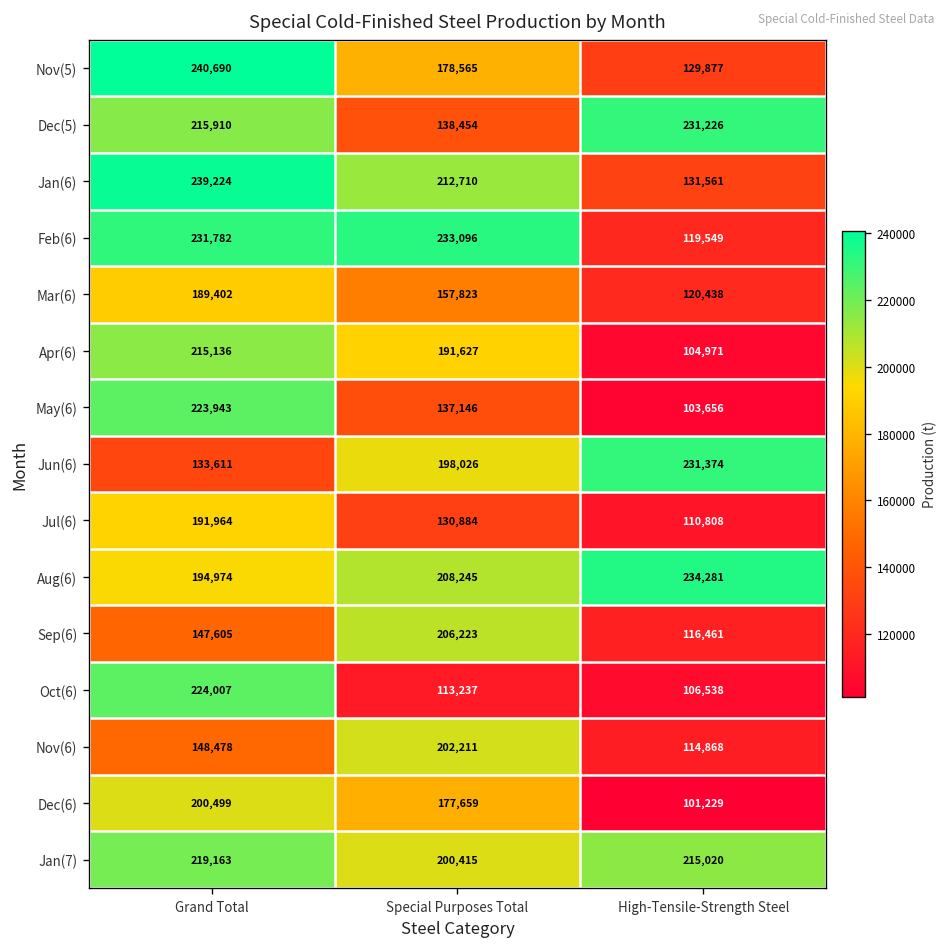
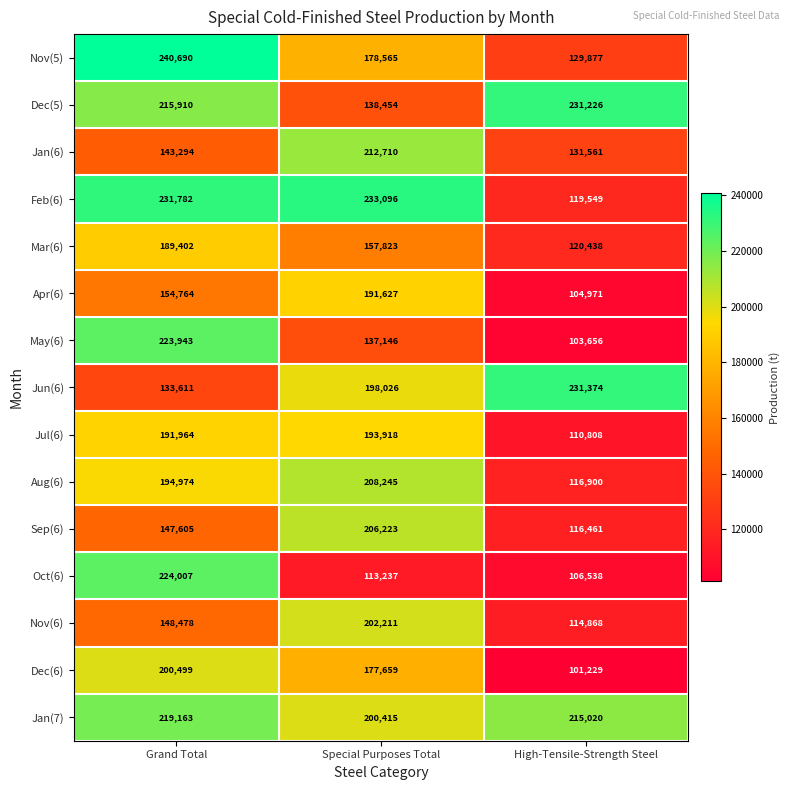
  {
    "Nov(5)": {
      "Grand Total": "240,690",
      "Special Purposes Total": "178,565",
      "High-Tensile-Strength Steel": "129,877"
    },
    "Dec(5)": {
      "Grand Total": "215,910",
      "Special Purposes Total": "138,454",
      "High-Tensile-Strength Steel": "231,226"
    },
    "Jan(6)": {
-     "Grand Total": "239,224",
+     "Grand Total": "143,294",
      "Special Purposes Total": "212,710",
      "High-Tensile-Strength Steel": "131,561"
    },
    "Feb(6)": {
      "Grand Total": "231,782",
      "Special Purposes Total": "233,096",
      "High-Tensile-Strength Steel": "119,549"
    },
    "Mar(6)": {
      "Grand Total": "189,402",
      "Special Purposes Total": "157,823",
      "High-Tensile-Strength Steel": "120,438"
    },
    "Apr(6)": {
-     "Grand Total": "215,136",
+     "Grand Total": "154,764",
      "Special Purposes Total": "191,627",
      "High-Tensile-Strength Steel": "104,971"
    },
    "May(6)": {
      "Grand Total": "223,943",
      "Special Purposes Total": "137,146",
      "High-Tensile-Strength Steel": "103,656"
    },
    "Jun(6)": {
      "Grand Total": "133,611",
      "Special Purposes Total": "198,026",
      "High-Tensile-Strength Steel": "231,374"
    },
    "Jul(6)": {
      "Grand Total": "191,964",
-     "Special Purposes Total": "130,884",
+     "Special Purposes Total": "193,918",
      "High-Tensile-Strength Steel": "110,808"
    },
    "Aug(6)": {
      "Grand Total": "194,974",
      "Special Purposes Total": "208,245",
-     "High-Tensile-Strength Steel": "234,281"
+     "High-Tensile-Strength Steel": "116,900"
    },
    "Sep(6)": {
      "Grand Total": "147,605",
      "Special Purposes Total": "206,223",
      "High-Tensile-Strength Steel": "116,461"
    },
    "Oct(6)": {
      "Grand Total": "224,007",
      "Special Purposes Total": "113,237",
      "High-Tensile-Strength Steel": "106,538"
    },
    "Nov(6)": {
      "Grand Total": "148,478",
      "Special Purposes Total": "202,211",
      "High-Tensile-Strength Steel": "114,868"
    },
    "Dec(6)": {
      "Grand Total": "200,499",
      "Special Purposes Total": "177,659",
      "High-Tensile-Strength Steel": "101,229"
    },
    "Jan(7)": {
      "Grand Total": "219,163",
      "Special Purposes Total": "200,415",
      "High-Tensile-Strength Steel": "215,020"
    }
  }
